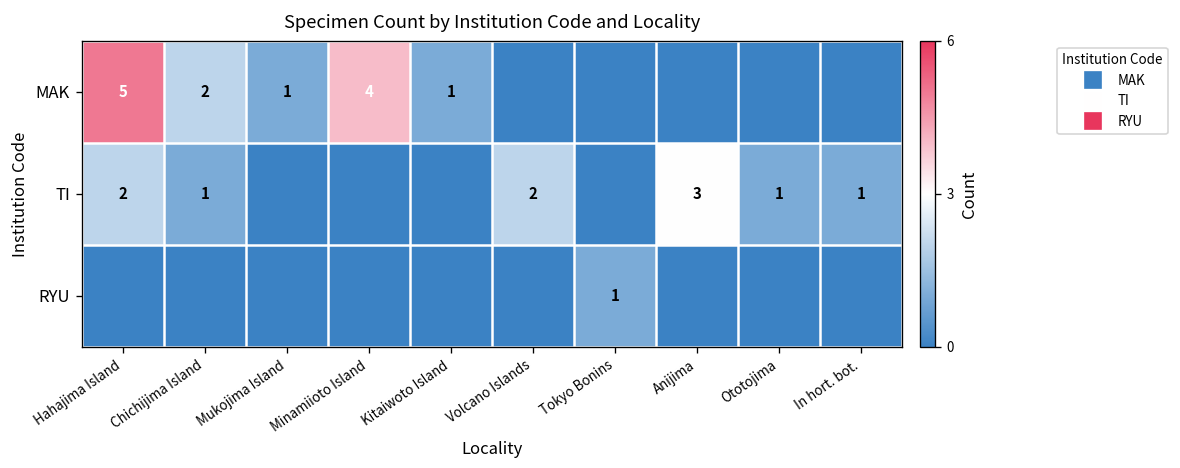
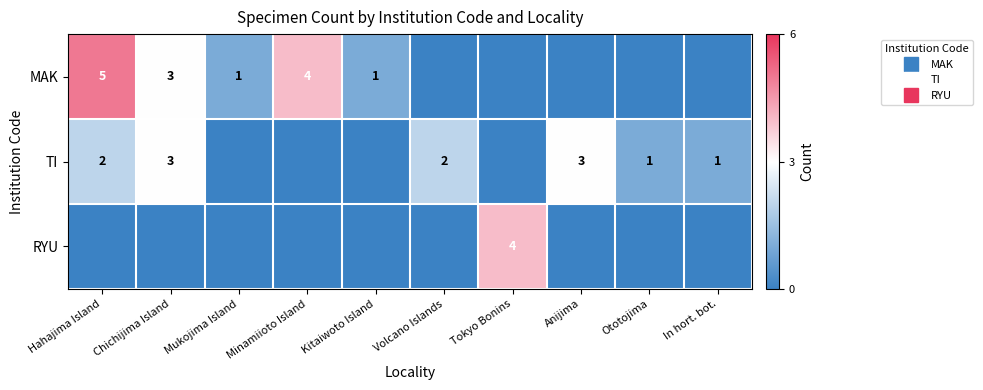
  {
    "MAK": {
      "Hahajima Island": 5,
-     "Chichijima Island": 2,
+     "Chichijima Island": 3,
      "Mukojima Island": 1,
      "Minamiioto Island": 4,
      "Kitaiwoto Island": 1
    },
    "TI": {
      "Hahajima Island": 2,
-     "Chichijima Island": 1,
+     "Chichijima Island": 3,
      "Volcano Islands": 2,
      "Anijima": 3,
      "Ototojima": 1,
      "In hort. bot.": 1
    },
    "RYU": {
-     "Tokyo Bonins": 1
+     "Tokyo Bonins": 4
    }
  }
